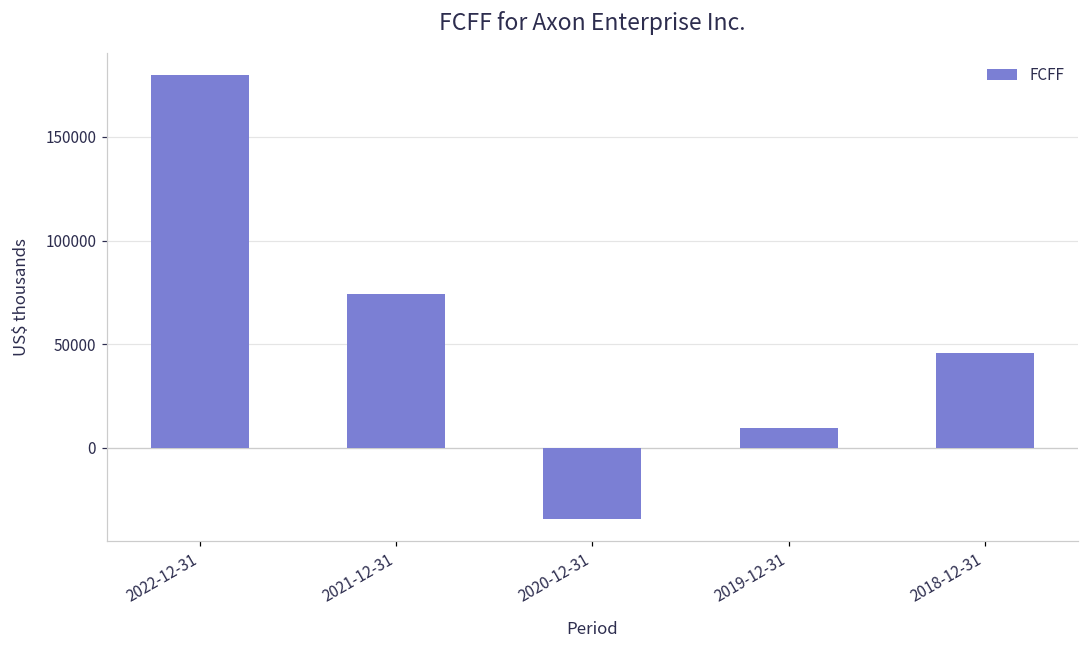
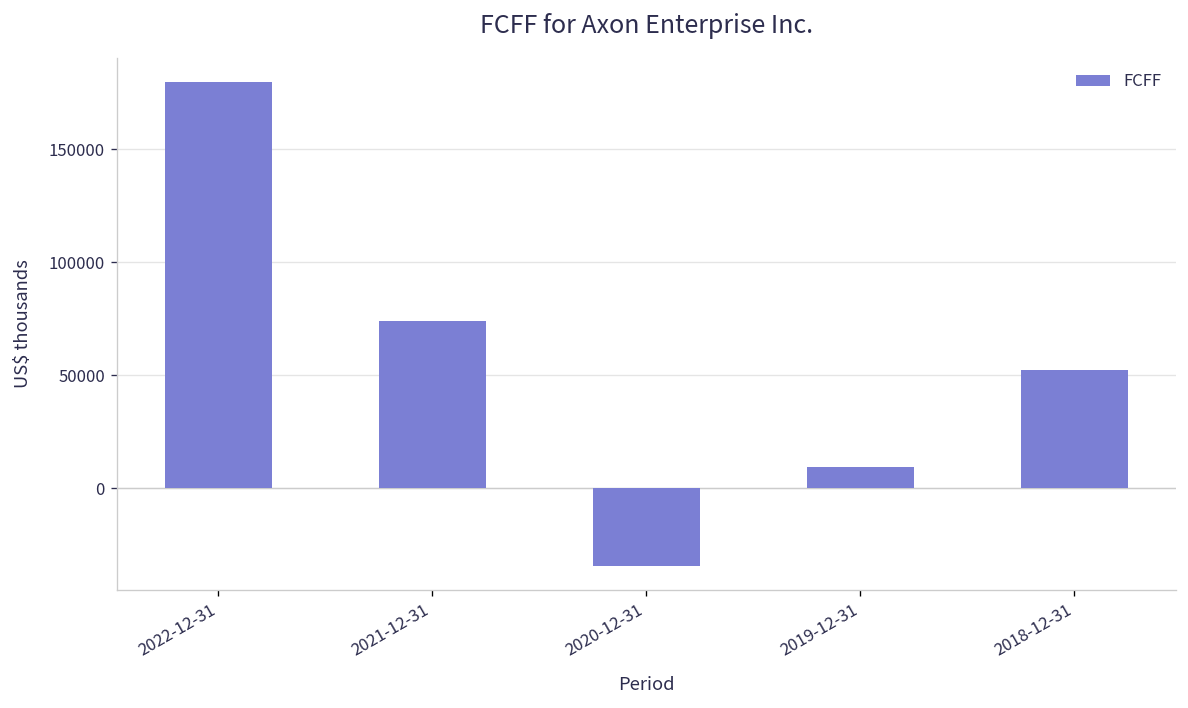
  {
    "2022-12-31": 180000,
    "2021-12-31": 74000,
    "2020-12-31": -34000,
    "2019-12-31": 9000,
-   "2018-12-31": 45000
+   "2018-12-31": 52000
  }
